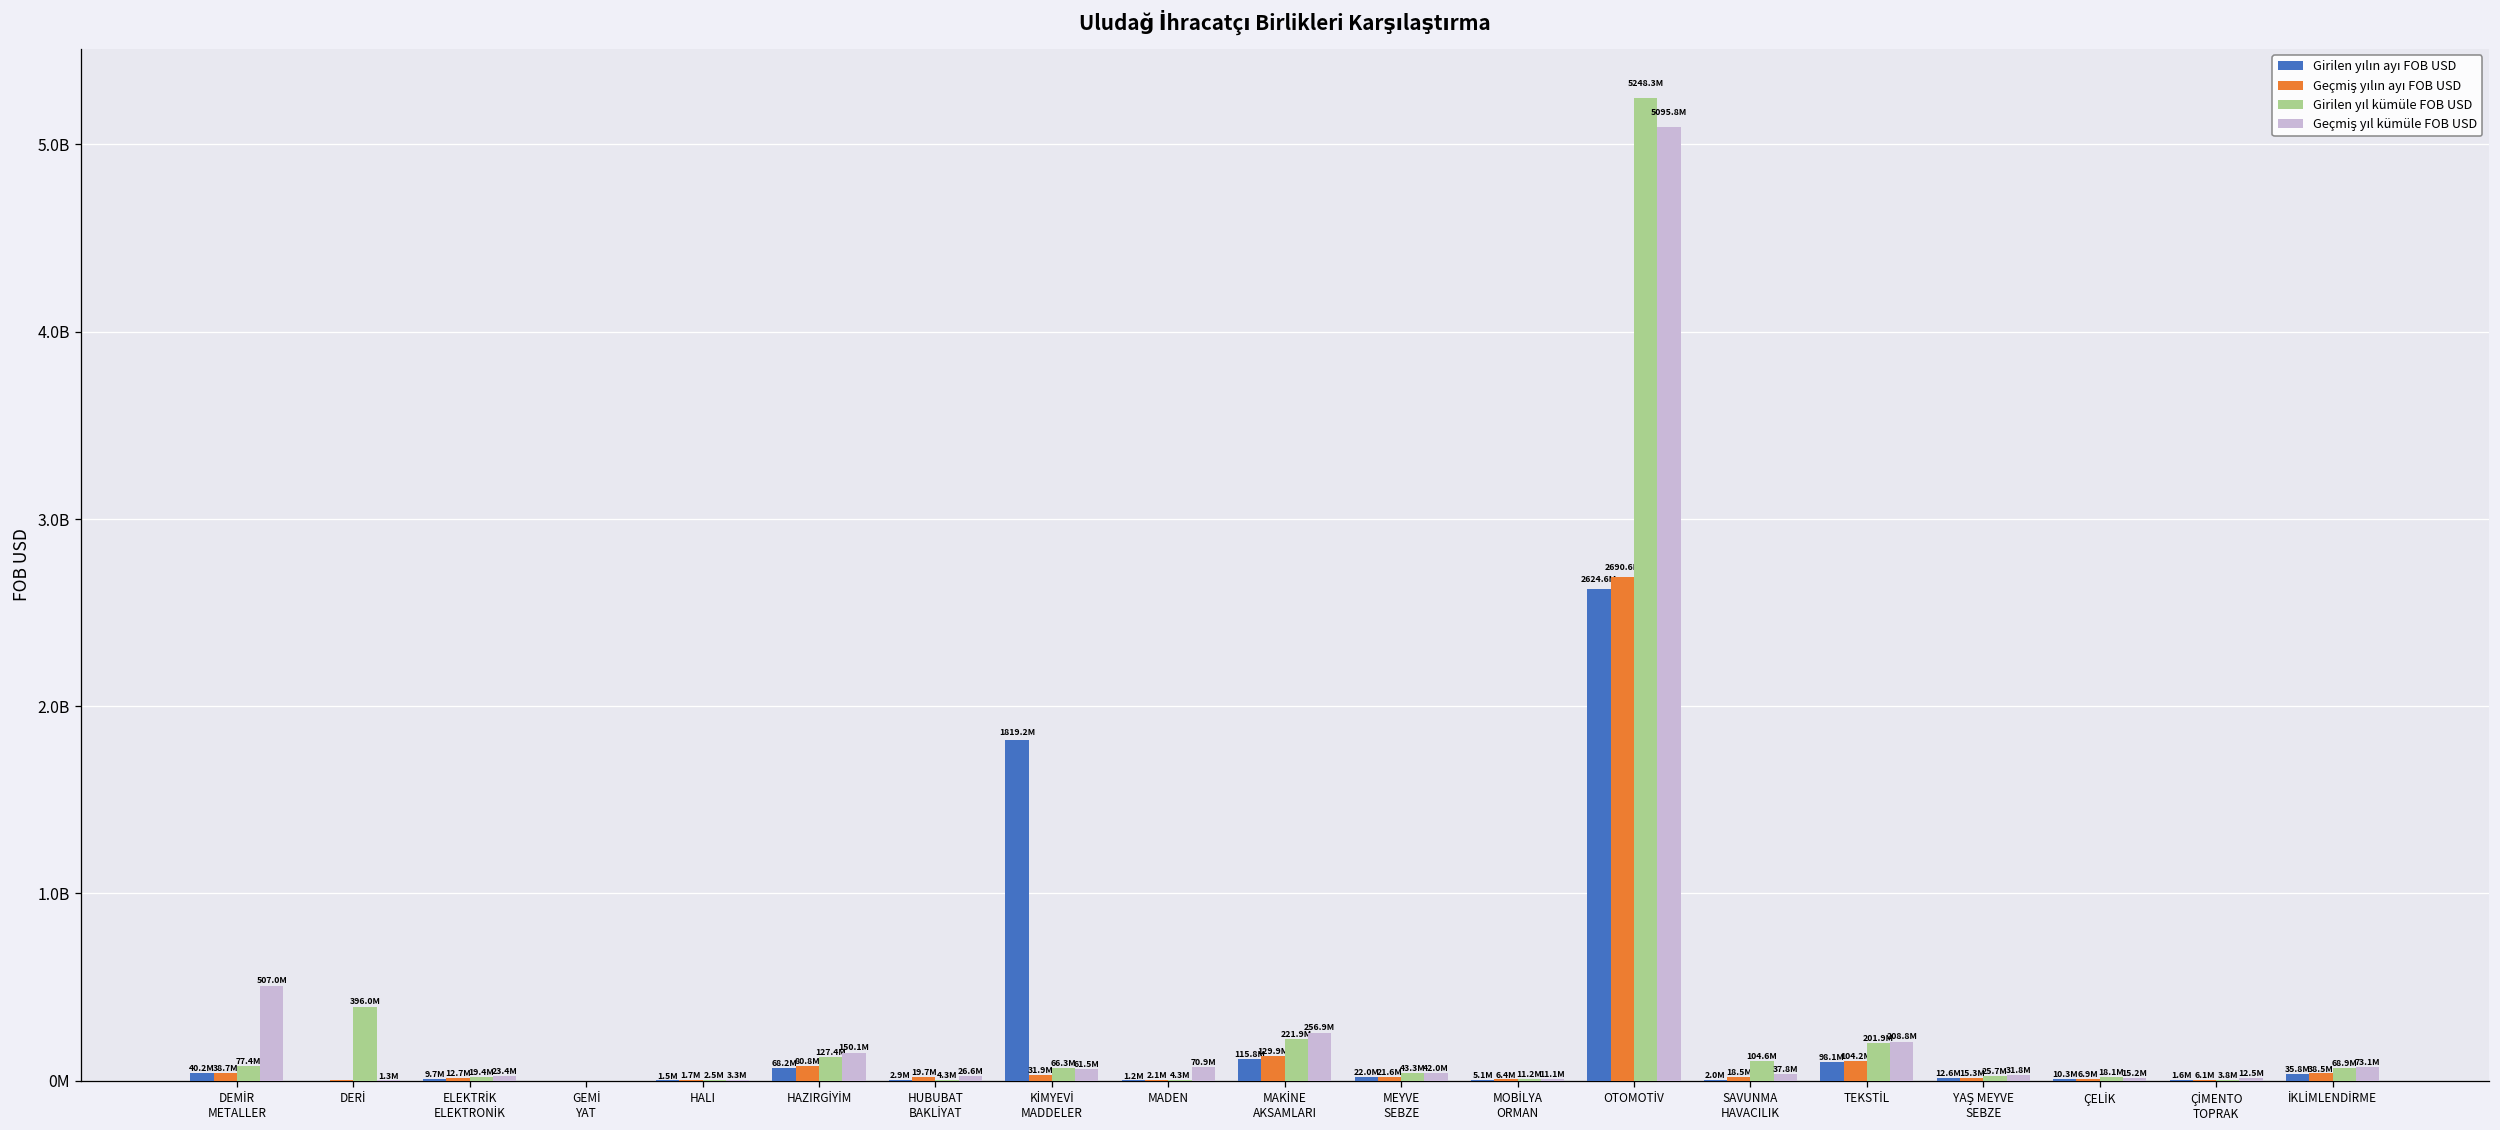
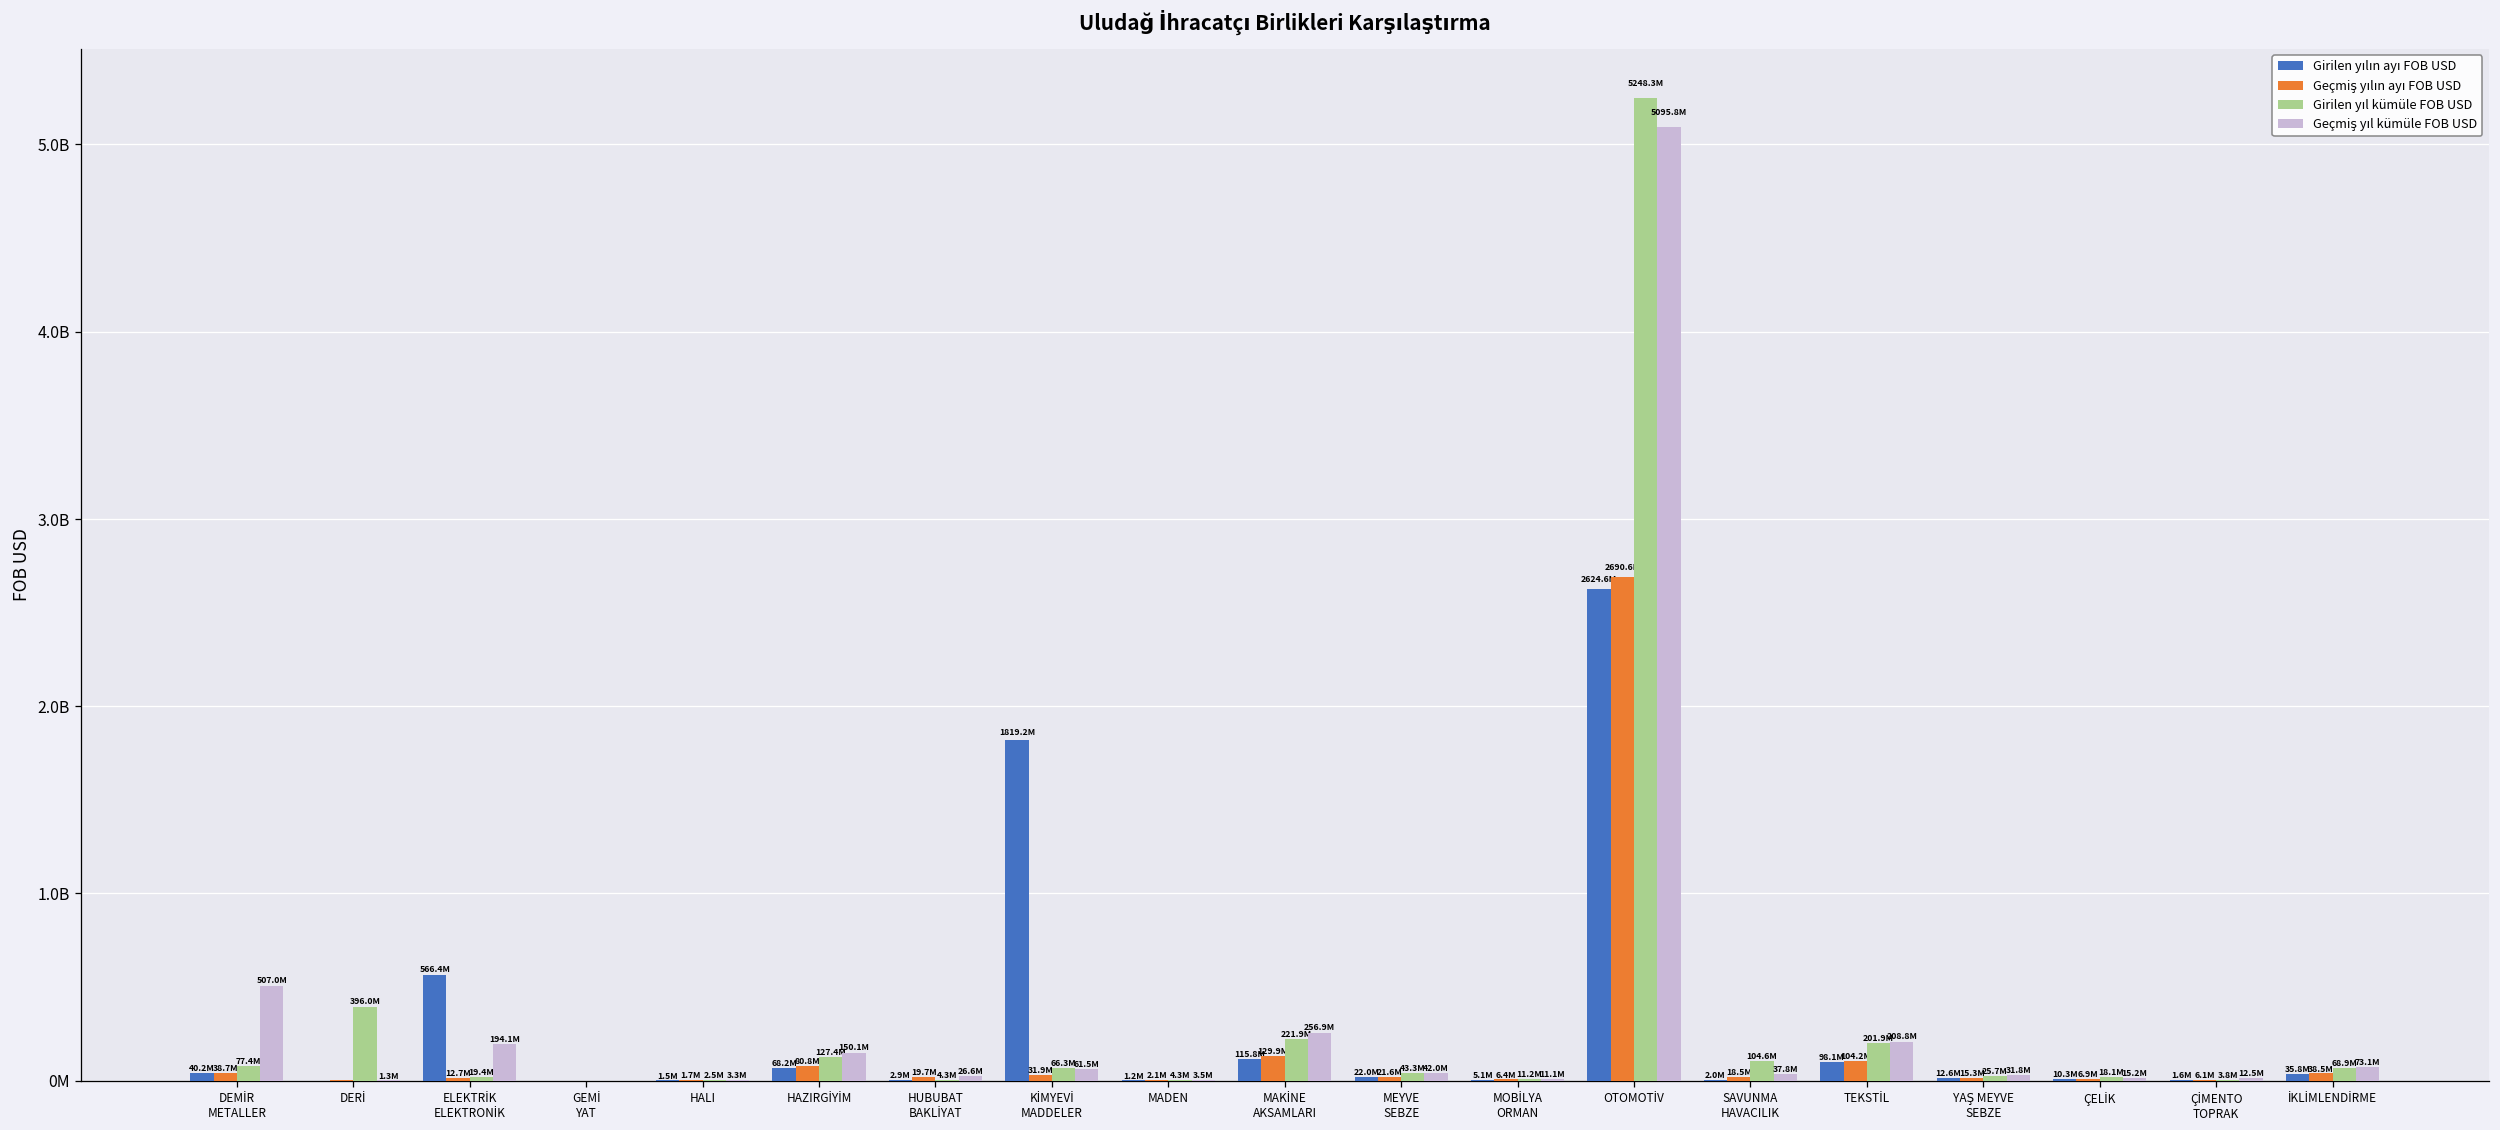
  {
    "Girilen yılın ayı FOB USD": {
      "DEMİR METALLER": "40.2M",
-     "ELEKTRİK ELEKTRONİK": "9.7M",
+     "ELEKTRİK ELEKTRONİK": "566.4M",
      "HALI": "1.5M",
      "HAZIRGİYİM": "68.2M",
      "HUBUBAT BAKLİYAT": "2.9M",
      "KİMYEVİ MADDELER": "1819.2M",
      "MADEN": "1.2M",
      "MEYVE SEBZE": "22.0M",
      "MOBİLYA ORMAN": "5.1M",
      "OTOMOTİV": "2624.6M",
      "SAVUNMA HAVACILIK": "2.0M",
      "YAŞ MEYVE SEBZE": "12.6M",
      "ÇELİK": "10.3M",
      "ÇİMENTO TOPRAK": "1.6M",
      "İKLİMLENDİRME": "35.8M"
    },
    "Geçmiş yılın ayı FOB USD": {
      "DEMİR METALLER": "38.7M",
      "ELEKTRİK ELEKTRONİK": "12.7M",
      "HALI": "1.7M",
      "HAZIRGİYİM": "80.8M",
      "HUBUBAT BAKLİYAT": "19.7M",
      "KİMYEVİ MADDELER": "31.9M",
      "MADEN": "2.1M",
      "MEYVE SEBZE": "21.6M",
      "MOBİLYA ORMAN": "6.4M",
      "OTOMOTİV": "2690.6M",
      "SAVUNMA HAVACILIK": "18.5M",
      "TEKSTİL": "104.2M",
      "YAŞ MEYVE SEBZE": "15.3M",
      "ÇELİK": "6.9M",
      "ÇİMENTO TOPRAK": "6.1M",
      "İKLİMLENDİRME": "38.5M"
    },
    "Girilen yıl kümüle FOB USD": {
      "DEMİR METALLER": "77.4M",
      "DERİ": "396.0M",
      "ELEKTRİK ELEKTRONİK": "19.4M",
      "HALI": "2.5M",
      "HAZIRGİYİM": "127.4M",
      "HUBUBAT BAKLİYAT": "4.3M",
      "KİMYEVİ MADDELER": "66.3M",
      "MADEN": "4.3M",
      "MAKİNE AKSAMLARI": "221.9M",
      "MEYVE SEBZE": "43.3M",
      "MOBİLYA ORMAN": "11.2M",
      "OTOMOTİV": "5248.3M",
      "SAVUNMA HAVACILIK": "104.6M",
      "YAŞ MEYVE SEBZE": "25.7M",
      "ÇELİK": "18.1M",
      "ÇİMENTO TOPRAK": "3.8M",
      "İKLİMLENDİRME": "68.9M"
    },
    "Geçmiş yıl kümüle FOB USD": {
      "DEMİR METALLER": "507.0M",
      "DERİ": "1.3M",
-     "ELEKTRİK ELEKTRONİK": "23.4M",
+     "ELEKTRİK ELEKTRONİK": "194.1M",
      "HALI": "3.3M",
      "HAZIRGİYİM": "150.1M",
      "HUBUBAT BAKLİYAT": "26.6M",
      "KİMYEVİ MADDELER": "61.5M",
-     "MADEN": "70.9M",
+     "MADEN": "3.5M",
      "MAKİNE AKSAMLARI": "256.9M",
      "MEYVE SEBZE": "42.0M",
      "MOBİLYA ORMAN": "11.1M",
      "OTOMOTİV": "5095.8M",
      "SAVUNMA HAVACILIK": "37.8M",
      "YAŞ MEYVE SEBZE": "31.8M",
      "ÇELİK": "15.2M",
      "ÇİMENTO TOPRAK": "12.5M",
      "İKLİMLENDİRME": "73.1M"
    }
  }
